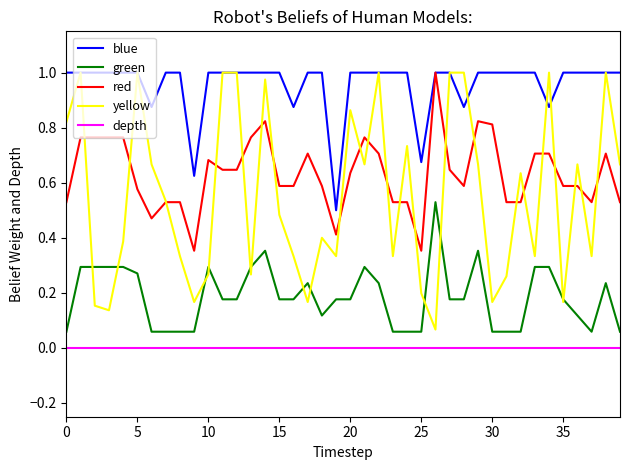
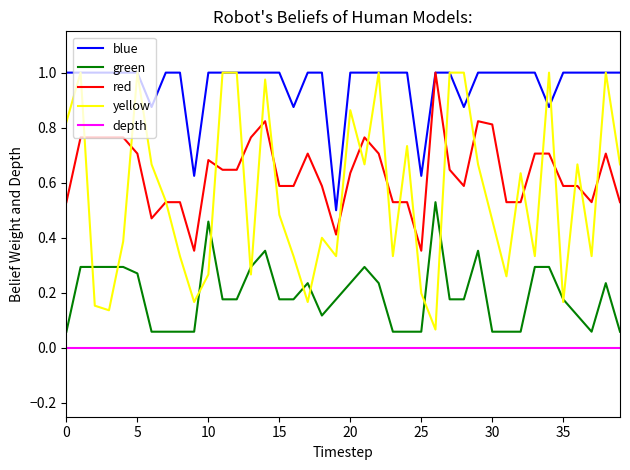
  {
    "blue": {
      "0": 1.00,
      "10": 1.00,
      "15": 1.00,
      "20": 1.00,
-     "25": 0.68,
+     "25": 0.63,
      "30": 1.00,
      "35": 1.00
    },
    "green": {
      "0": 0.06,
      "5": 0.27,
-     "10": 0.29,
+     "10": 0.46,
      "15": 0.18,
-     "20": 0.18,
+     "20": 0.24,
      "25": 0.06,
      "30": 0.06,
      "35": 0.18
    },
    "red": {
      "0": 0.53,
-     "5": 0.58,
+     "5": 0.71,
      "10": 0.68,
      "15": 0.59,
      "20": 0.64,
      "25": 0.35,
      "30": 0.81,
      "35": 0.59
    },
    "yellow": {
      "0": 0.82,
      "10": 0.27,
      "15": 0.48,
      "20": 0.86,
      "25": 0.20,
-     "30": 0.17,
+     "30": 0.46,
      "35": 0.17
    },
    "depth": {
      "0": 0.00,
      "5": 0.00,
      "10": 0.00,
      "15": 0.00,
      "20": 0.00,
      "25": 0.00,
      "30": 0.00,
      "35": 0.00
    }
  }
